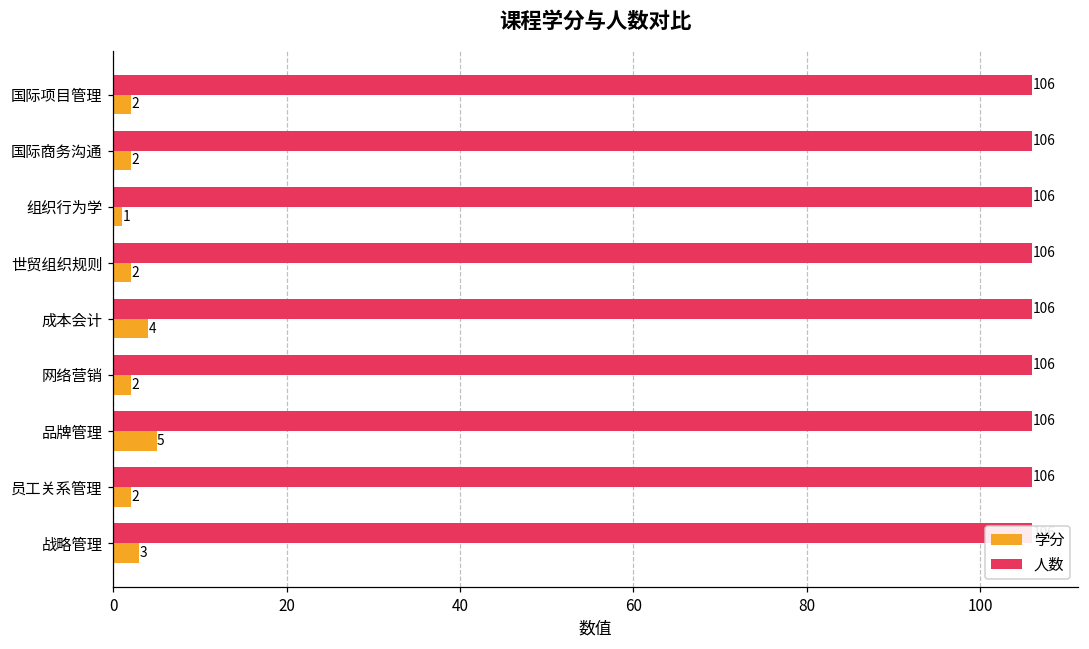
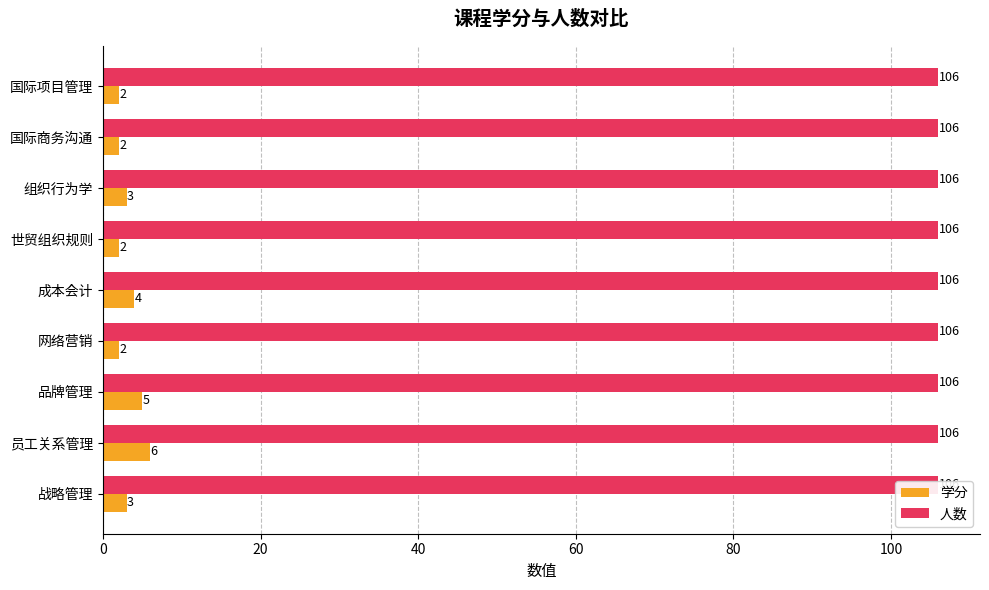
  {
    "学分": {
      "国际项目管理": 2,
      "国际商务沟通": 2,
-     "组织行为学": 1,
+     "组织行为学": 3,
      "世贸组织规则": 2,
      "成本会计": 4,
      "网络营销": 2,
      "品牌管理": 5,
-     "员工关系管理": 2,
+     "员工关系管理": 6,
      "战略管理": 3
    },
    "人数": {
      "国际项目管理": 106,
      "国际商务沟通": 106,
      "组织行为学": 106,
      "世贸组织规则": 106,
      "成本会计": 106,
      "网络营销": 106,
      "品牌管理": 106,
      "员工关系管理": 106
    }
  }
